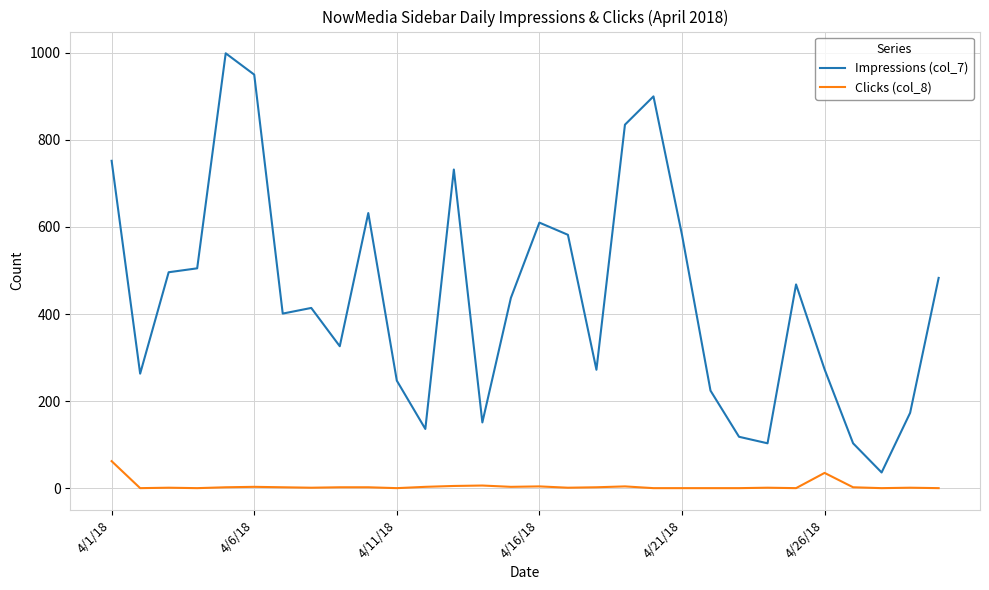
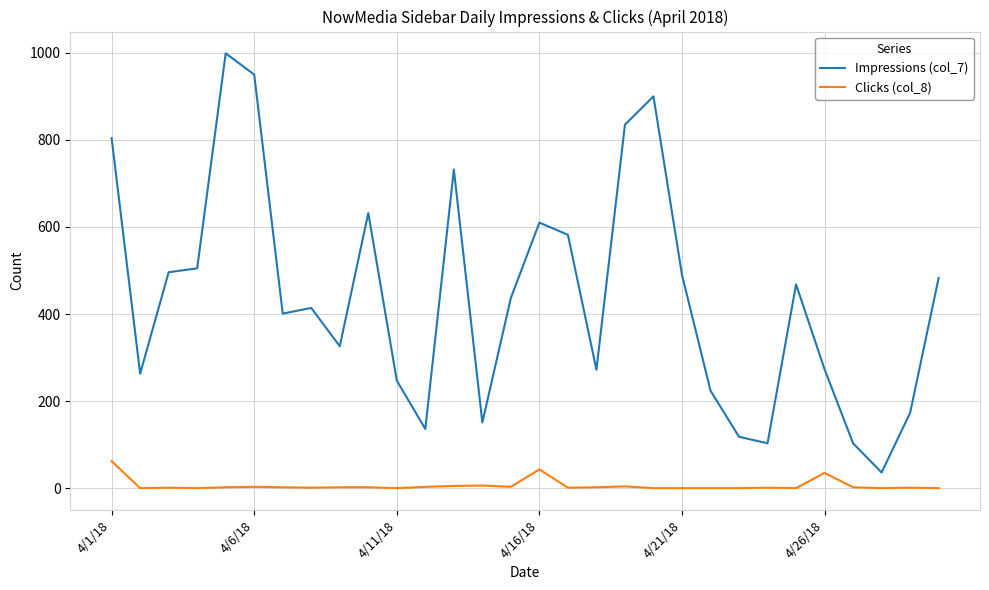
  {
    "Impressions (col_7)": {
-     "4/1/18": 750,
+     "4/1/18": 800,
      "4/6/18": 950,
      "4/11/18": 250,
      "4/16/18": 610,
-     "4/21/18": 580,
+     "4/21/18": 490,
      "4/26/18": 270
    },
    "Clicks (col_8)": {
      "4/1/18": 60,
      "4/6/18": 0,
      "4/11/18": 0,
-     "4/16/18": 0,
+     "4/16/18": 40,
      "4/21/18": 0,
      "4/26/18": 40
    }
  }
